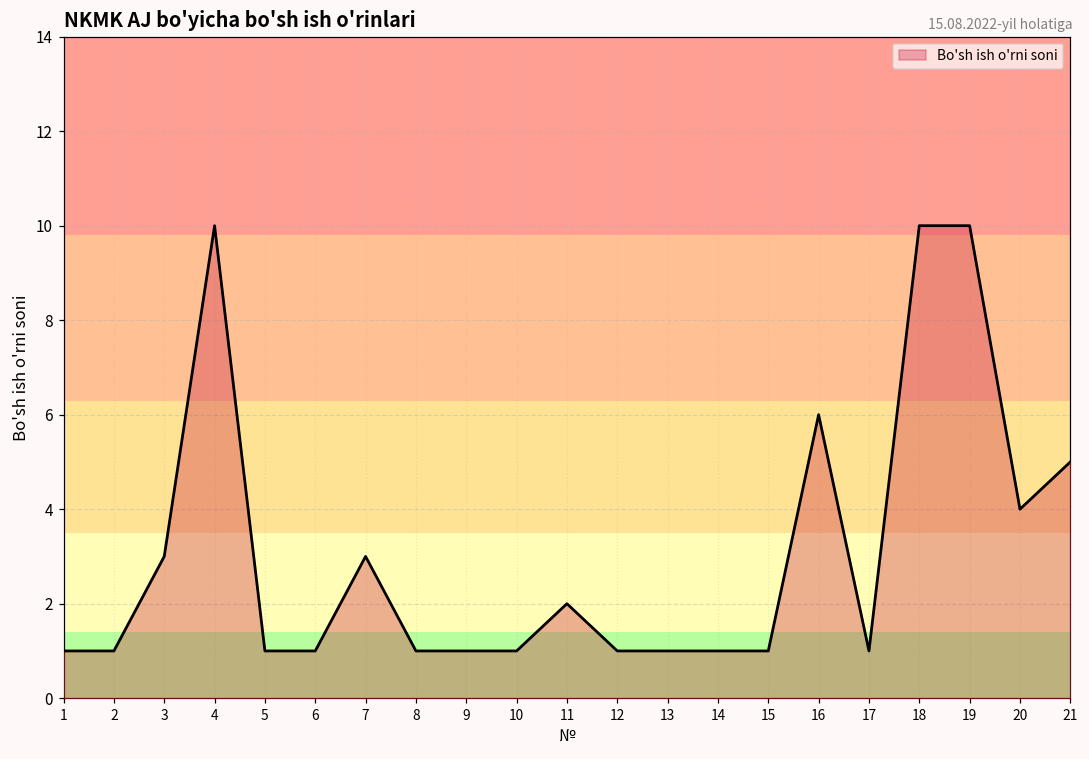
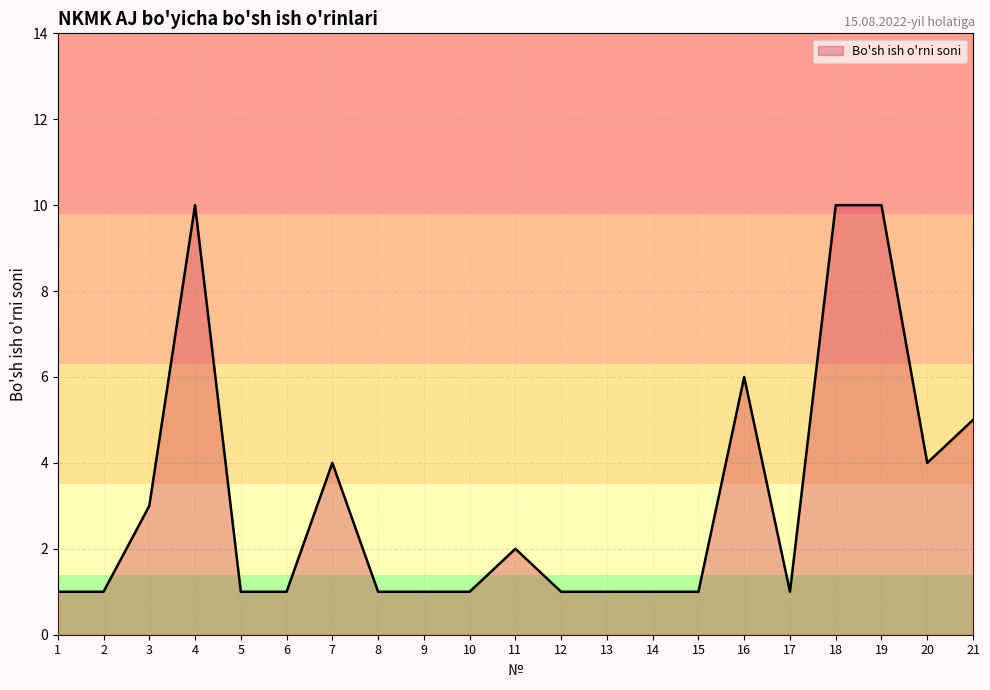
  {
    "1": 1,
    "2": 1,
    "3": 3,
    "4": 10,
    "5": 1,
    "6": 1,
-   "7": 3,
+   "7": 4,
    "8": 1,
    "9": 1,
    "10": 1,
    "11": 2,
    "12": 1,
    "13": 1,
    "14": 1,
    "15": 1,
    "16": 6,
    "17": 1,
    "18": 10,
    "19": 10,
    "20": 4,
    "21": 5
  }
